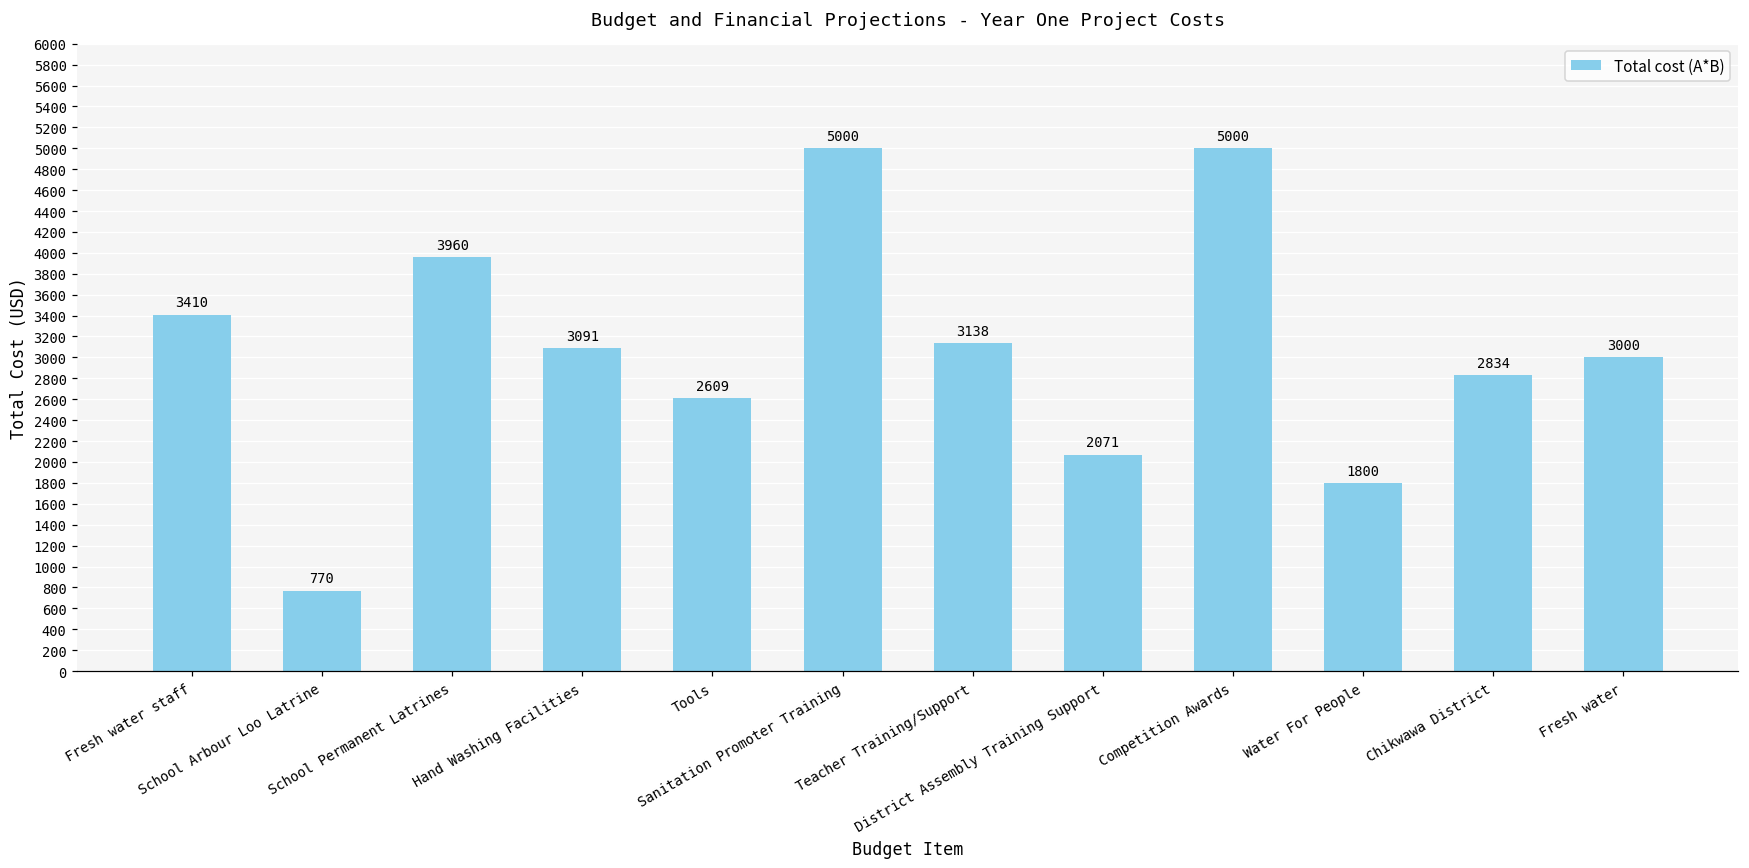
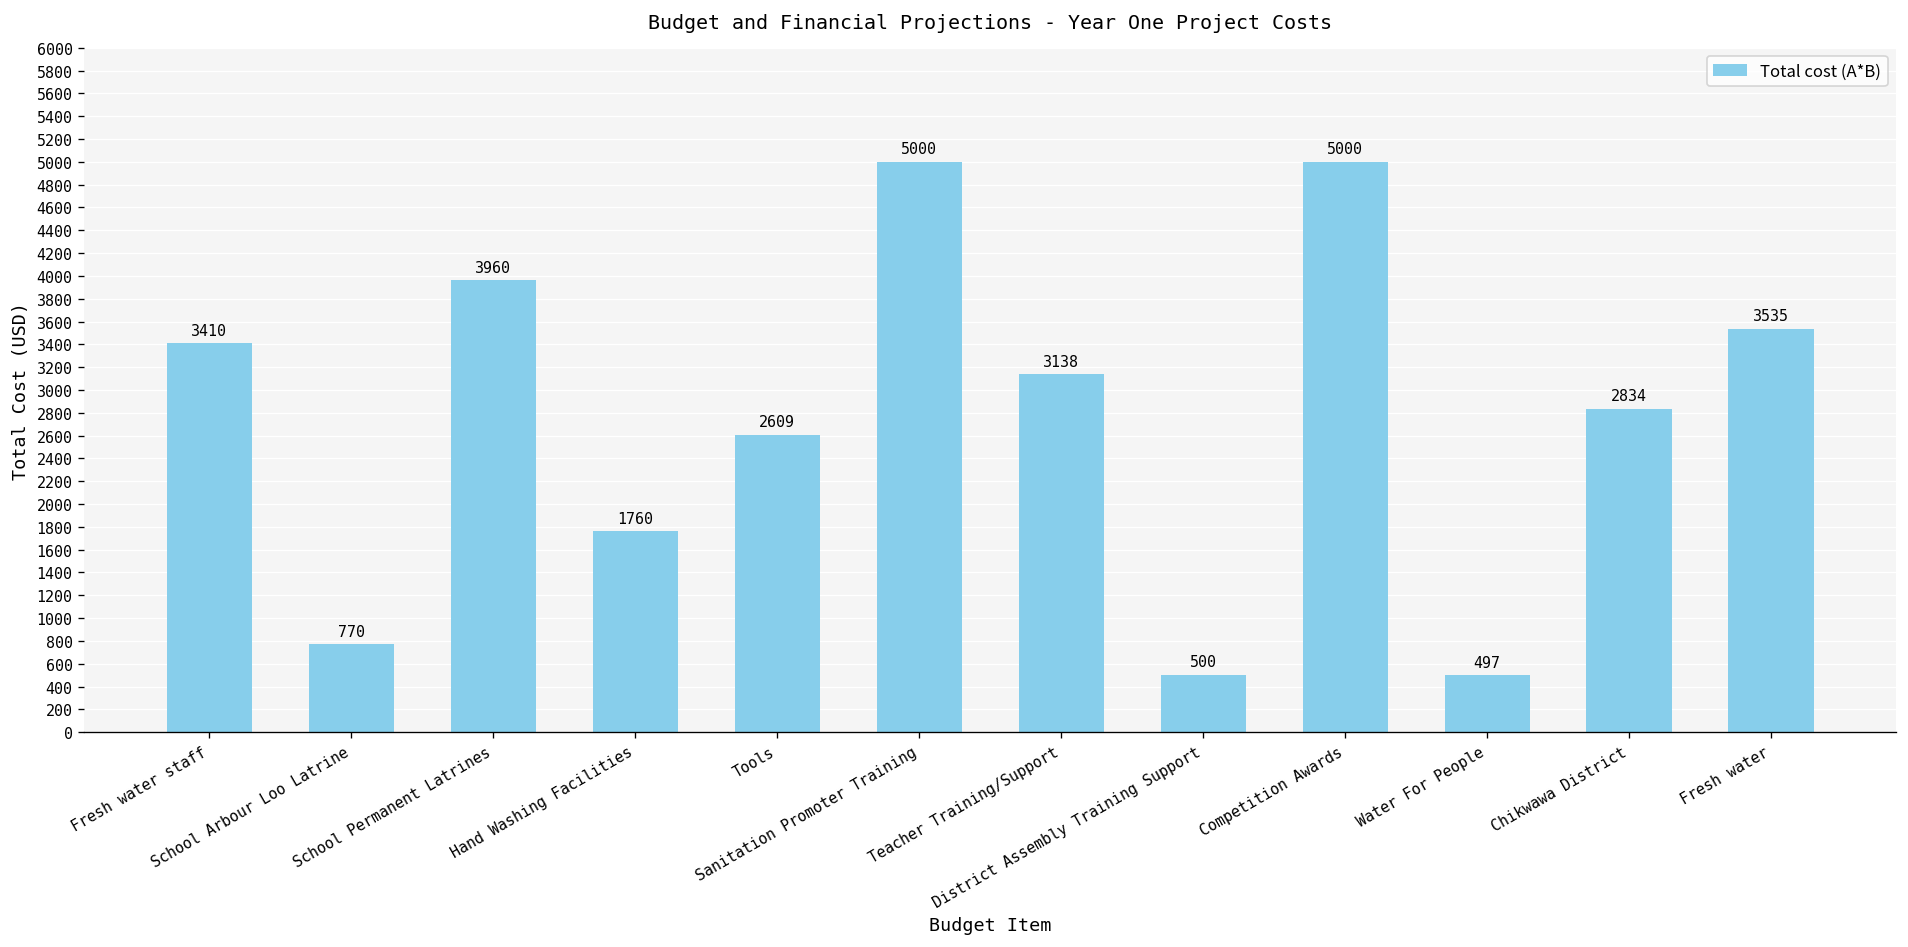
  {
    "Fresh water staff": 3410,
    "School Arbour Loo Latrine": 770,
    "School Permanent Latrines": 3960,
-   "Hand Washing Facilities": 3091,
+   "Hand Washing Facilities": 1760,
    "Tools": 2609,
    "Sanitation Promoter Training": 5000,
    "Teacher Training/Support": 3138,
-   "District Assembly Training Support": 2071,
+   "District Assembly Training Support": 500,
    "Competition Awards": 5000,
-   "Water For People": 1800,
+   "Water For People": 497,
    "Chikwawa District": 2834,
-   "Fresh water": 3000
+   "Fresh water": 3535
  }
